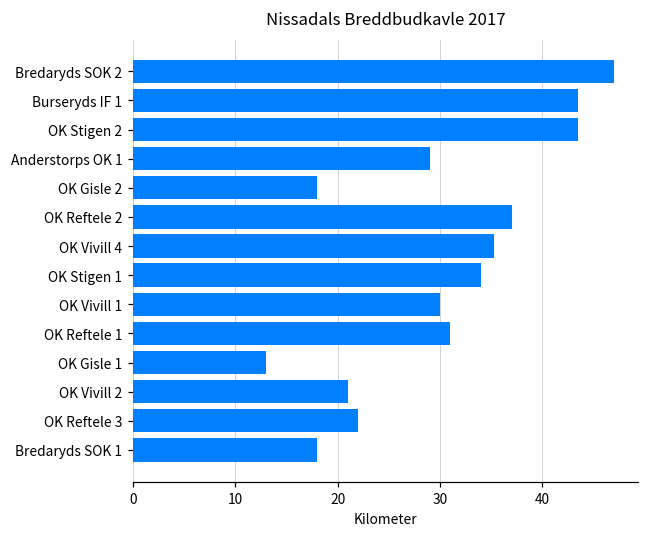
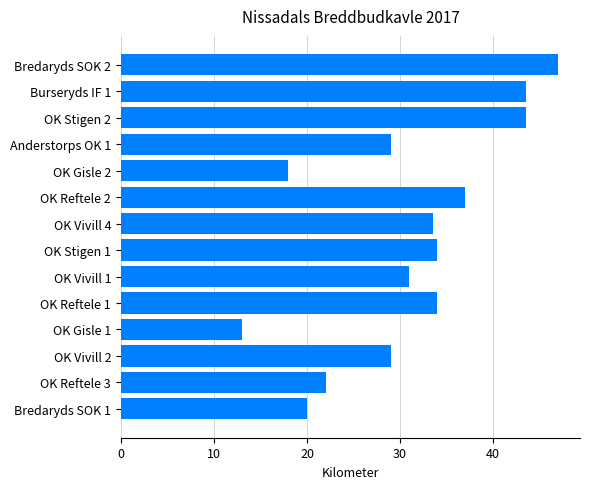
  {
    "Bredaryds SOK 2": 47,
    "Burseryds IF 1": 44,
    "OK Stigen 2": 44,
    "Anderstorps OK 1": 29,
    "OK Gisle 2": 18,
    "OK Reftele 2": 37,
-   "OK Vivill 4": 35,
+   "OK Vivill 4": 34,
    "OK Stigen 1": 34,
-   "OK Vivill 1": 30,
-   "OK Reftele 1": 31,
+   "OK Vivill 1": 31,
+   "OK Reftele 1": 34,
    "OK Gisle 1": 13,
-   "OK Vivill 2": 21,
+   "OK Vivill 2": 29,
    "OK Reftele 3": 22,
-   "Bredaryds SOK 1": 18
+   "Bredaryds SOK 1": 20
  }
